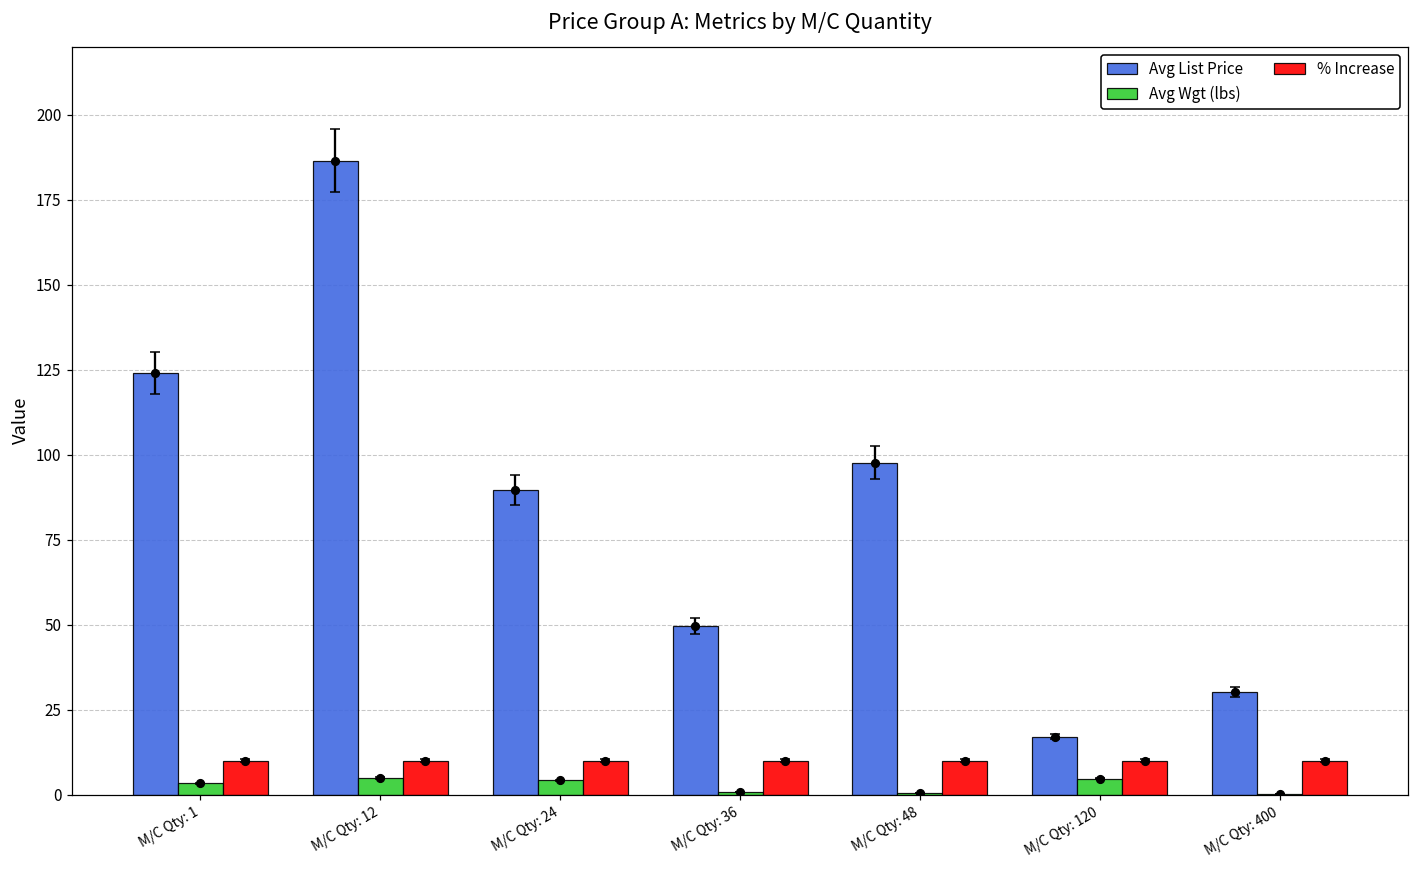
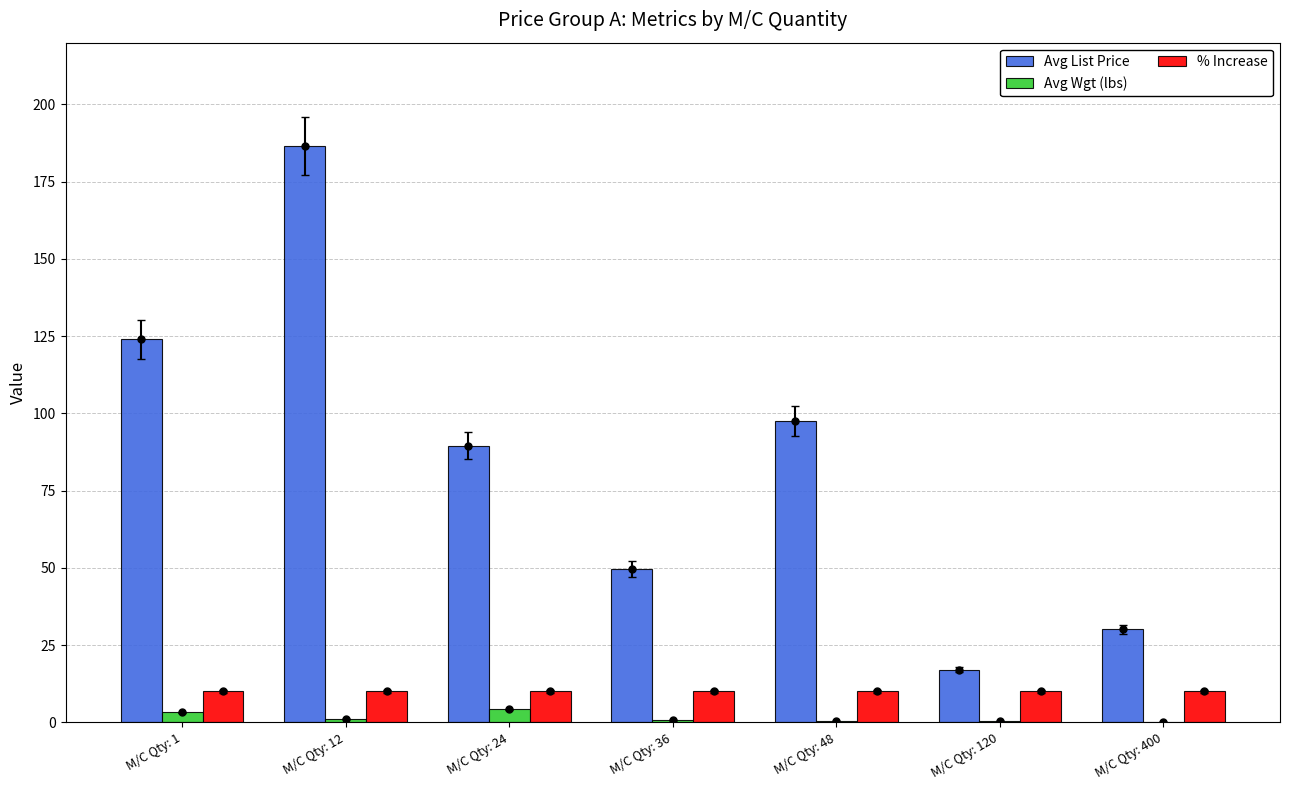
  {
    "Avg List Price": {
      "M/C Qty: 1": 124,
      "M/C Qty: 12": 187,
      "M/C Qty: 24": 90,
      "M/C Qty: 36": 50,
      "M/C Qty: 48": 98,
      "M/C Qty: 120": 17,
      "M/C Qty: 400": 30
    },
    "Avg Wgt (lbs)": {
      "M/C Qty: 1": 3,
-     "M/C Qty: 12": 5,
+     "M/C Qty: 12": 1,
      "M/C Qty: 24": 4,
-     "M/C Qty: 120": 5
+     "M/C Qty: 120": 0
    },
    "% Increase": {
      "M/C Qty: 1": 10,
      "M/C Qty: 12": 10,
      "M/C Qty: 24": 10,
      "M/C Qty: 36": 10,
      "M/C Qty: 48": 10,
      "M/C Qty: 120": 10,
      "M/C Qty: 400": 10
    }
  }
